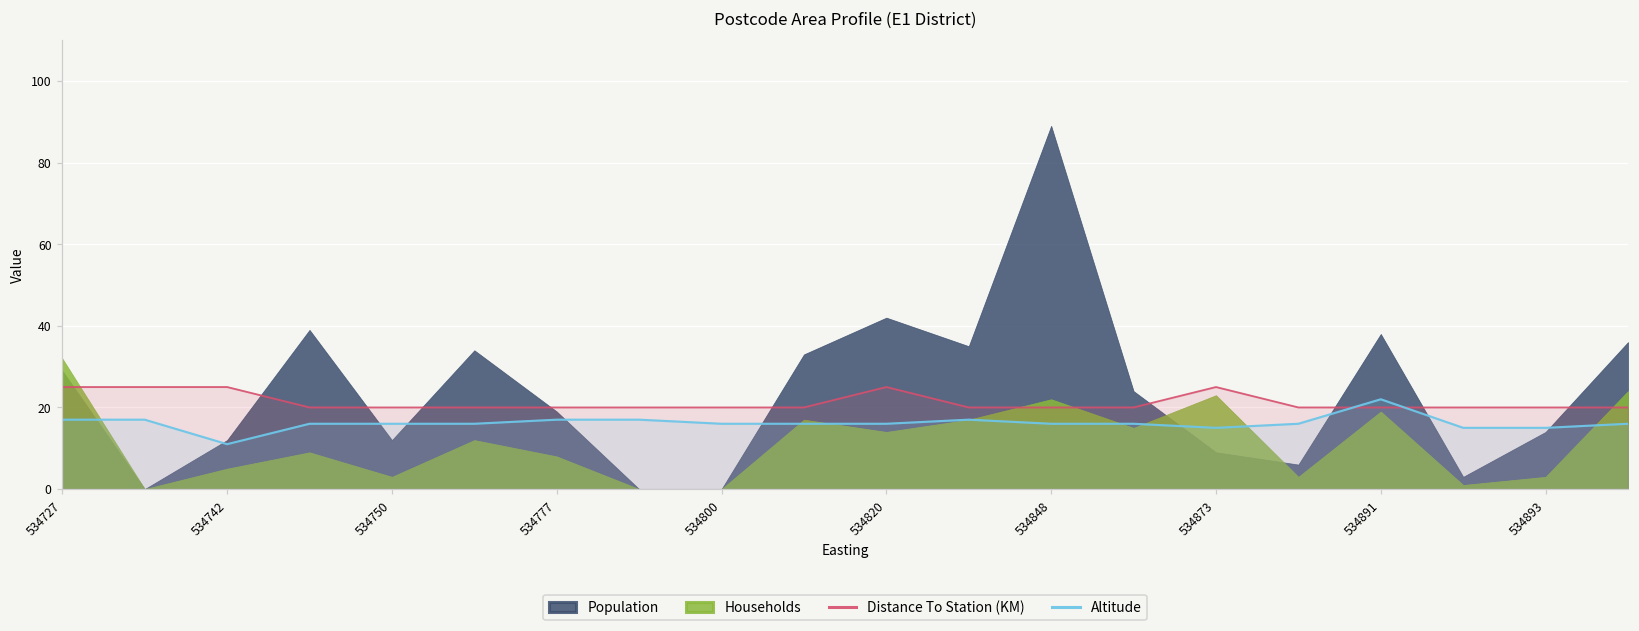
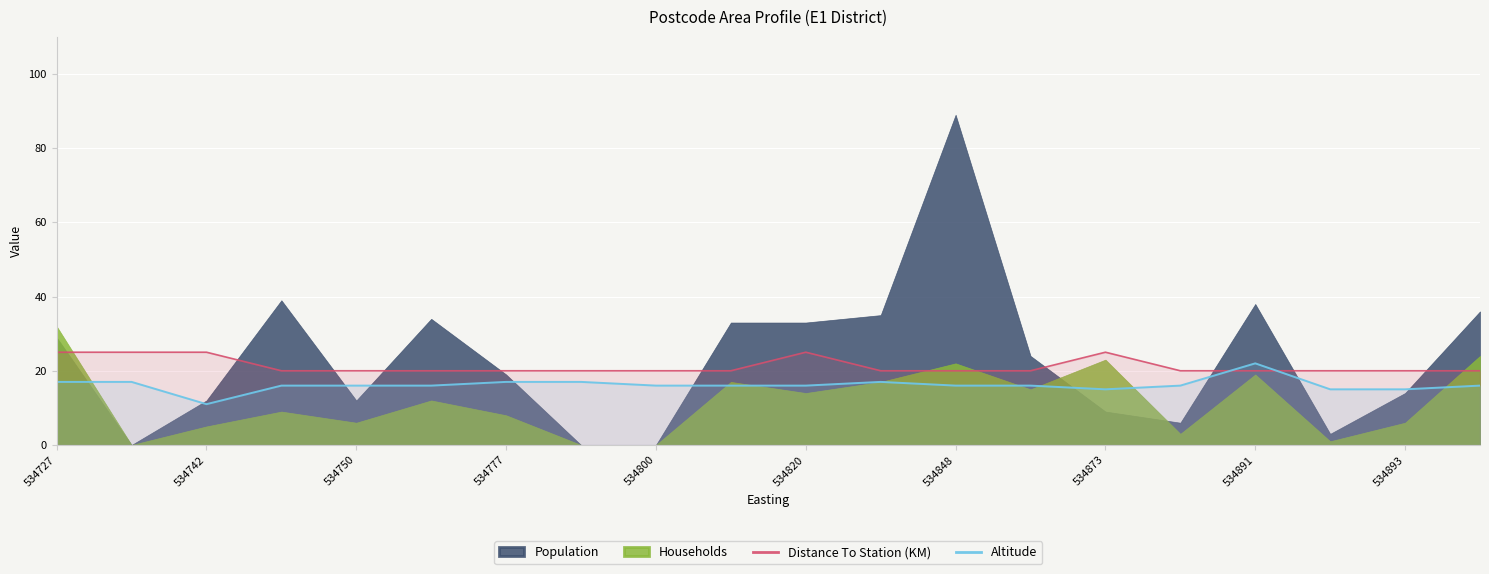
  {
    "Population": {
      "534727": 29,
      "534742": 12,
      "534750": 12,
      "534777": 19,
-     "534820": 42,
+     "534820": 33,
      "534848": 89,
      "534873": 9,
      "534891": 38,
      "534893": 14
    },
    "Households": {
      "534727": 32,
      "534742": 5,
-     "534750": 3,
+     "534750": 6,
      "534777": 8,
      "534820": 14,
      "534848": 22,
      "534873": 23,
      "534891": 19,
-     "534893": 3
+     "534893": 6
    },
    "Distance To Station (KM)": {
      "534727": 25,
      "534742": 25,
      "534750": 20,
      "534777": 20,
      "534800": 20,
      "534820": 25,
      "534848": 20,
      "534873": 25,
      "534891": 20,
      "534893": 20
    },
    "Altitude": {
      "534727": 17,
      "534742": 11,
      "534750": 16,
      "534777": 17,
      "534800": 16,
      "534820": 16,
      "534848": 16,
      "534873": 15,
      "534891": 22,
      "534893": 15
    }
  }
